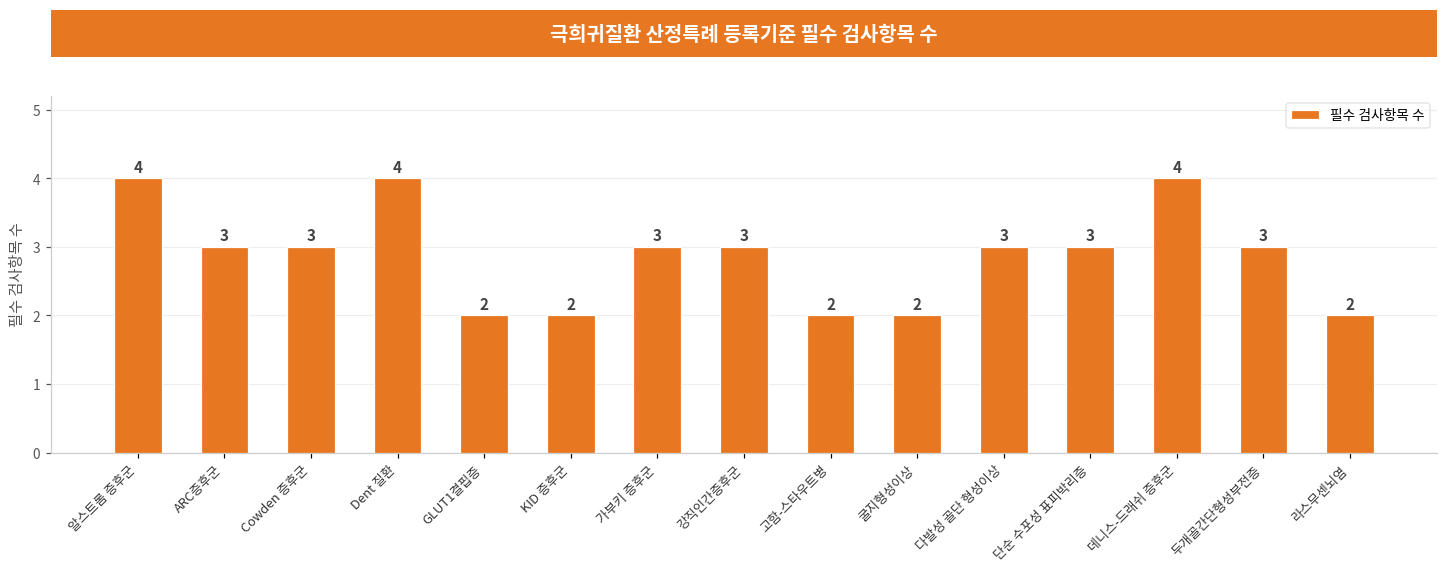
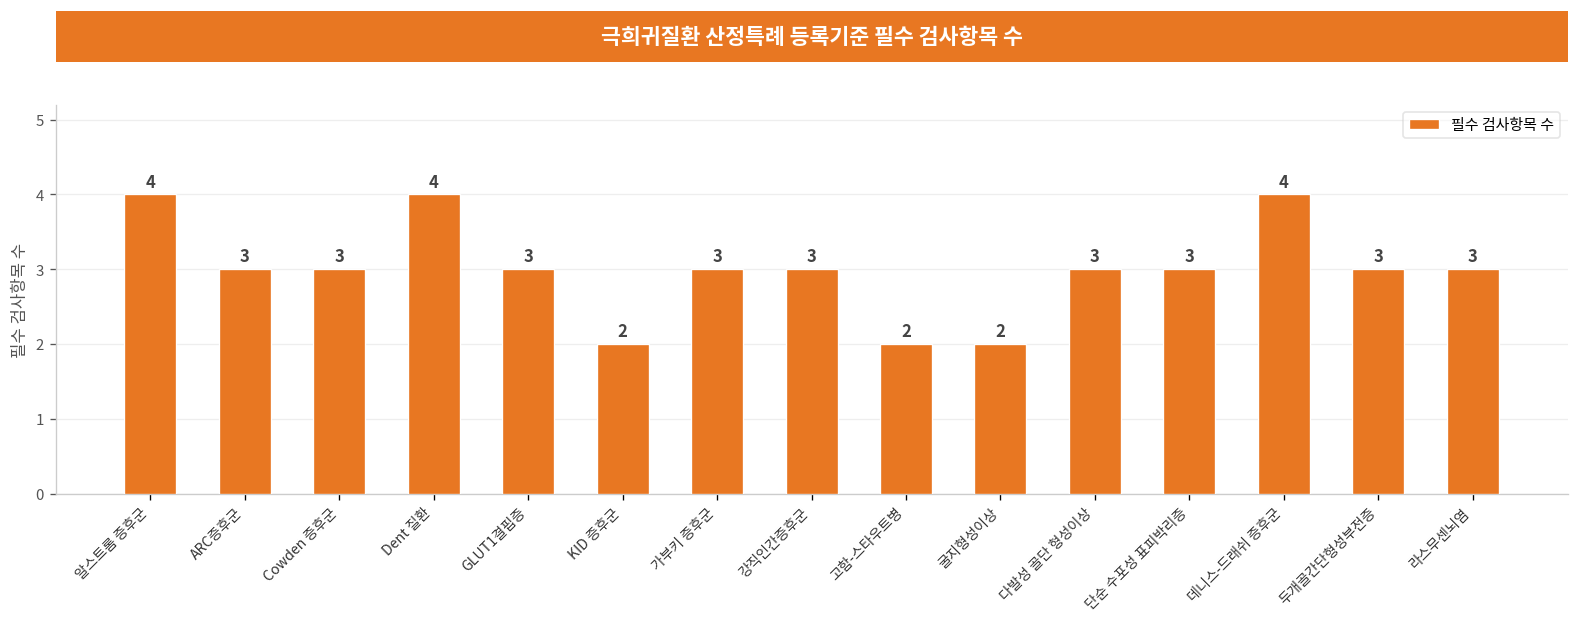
  {
    "알스트롬 증후군": 4,
    "ARC증후군": 3,
    "Cowden 증후군": 3,
    "Dent 질환": 4,
-   "GLUT1결핍증": 2,
+   "GLUT1결핍증": 3,
    "KID 증후군": 2,
    "가부키 증후군": 3,
    "강직인간증후군": 3,
    "고함-스타우트병": 2,
    "굴지형성이상": 2,
    "다발성 골단 형성이상": 3,
    "단순 수포성 표피박리증": 3,
    "데니스-드래쉬 증후군": 4,
    "두개골간단형성부전증": 3,
-   "라스무센뇌염": 2
+   "라스무센뇌염": 3
  }
